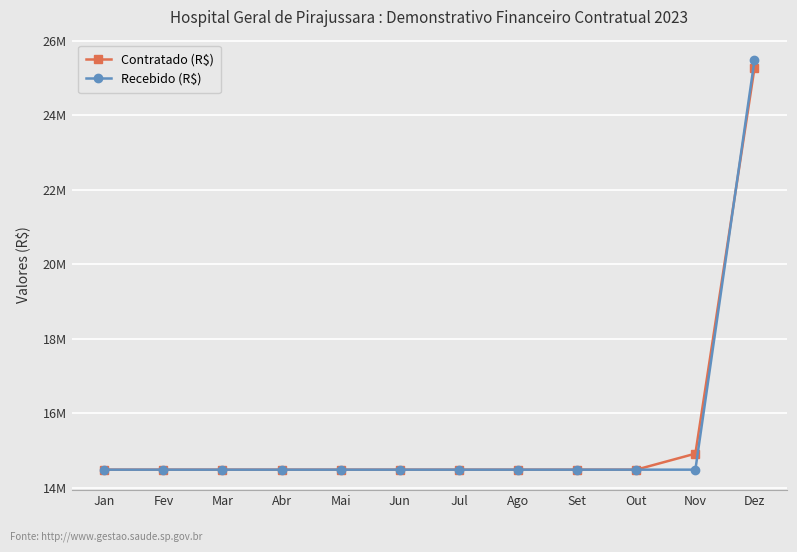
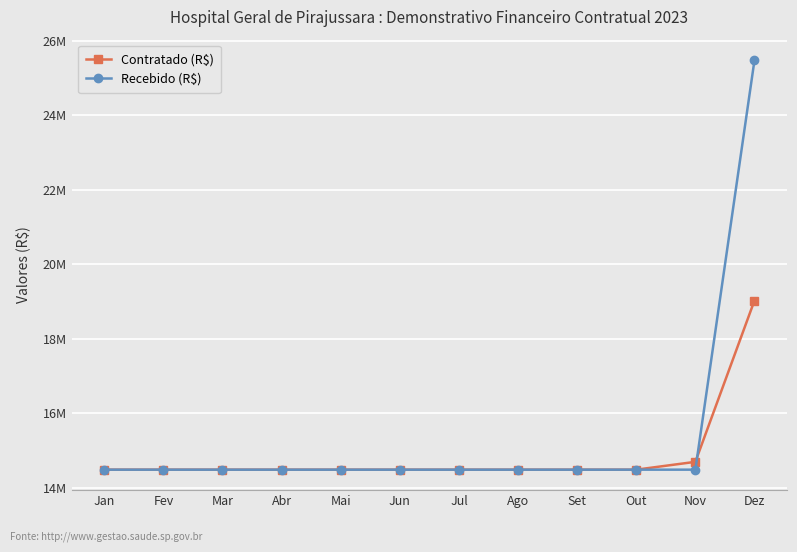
  {
    "Contratado (R$)": {
-     "Nov": 14900000,
-     "Dez": 25300000
+     "Nov": 14700000,
+     "Dez": 19000000
    },
    "Recebido (R$)": {
      "Nov": 14500000,
      "Dez": 25500000
    }
  }
